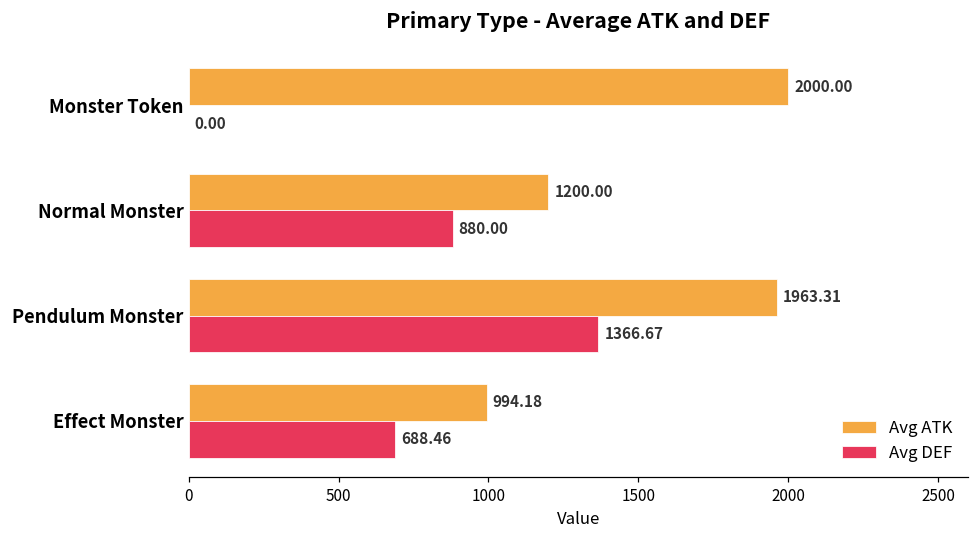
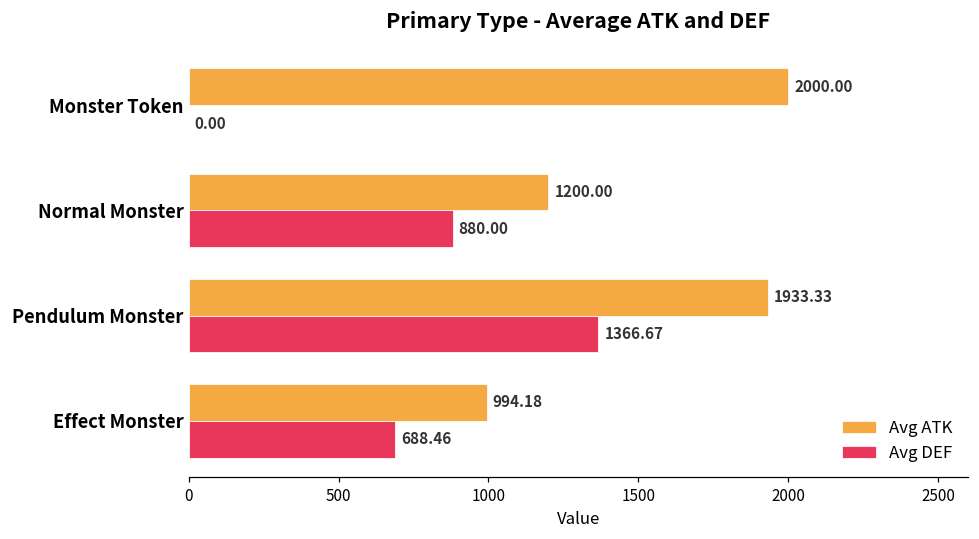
  {
    "Avg ATK": {
      "Monster Token": 2000.00,
      "Normal Monster": 1200.00,
-     "Pendulum Monster": 1963.31,
+     "Pendulum Monster": 1933.33,
      "Effect Monster": 994.18
    },
    "Avg DEF": {
      "Monster Token": 0.00,
      "Normal Monster": 880.00,
      "Pendulum Monster": 1366.67,
      "Effect Monster": 688.46
    }
  }
